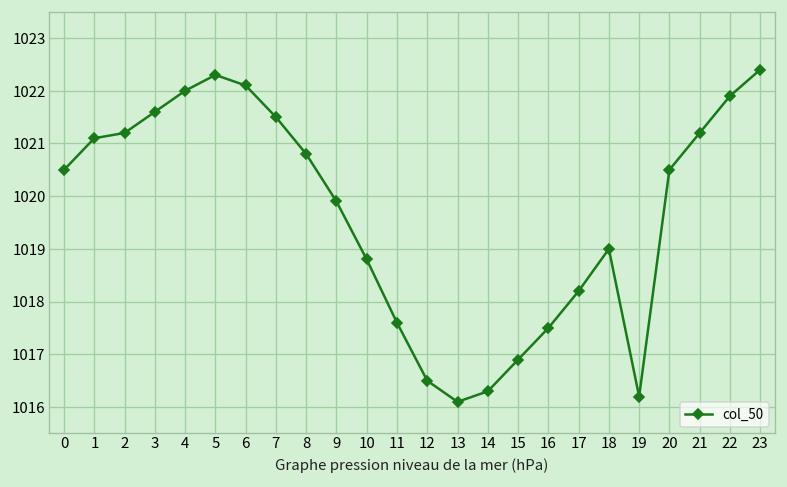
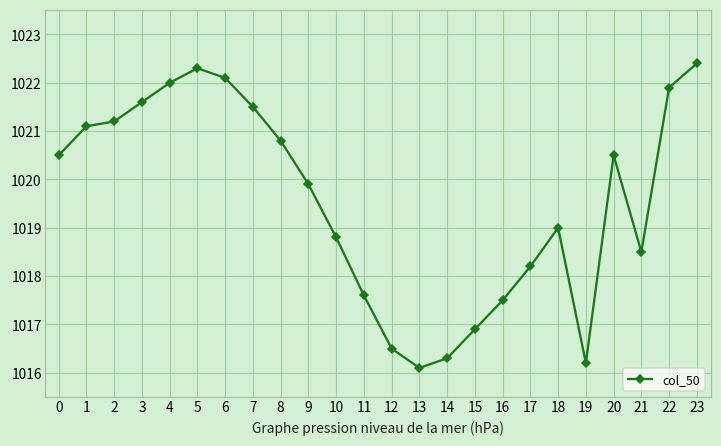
  {
    "0": 1020.5,
    "1": 1021.1,
    "2": 1021.2,
    "3": 1021.6,
    "4": 1022.0,
    "5": 1022.3,
    "6": 1022.1,
    "7": 1021.5,
    "8": 1020.8,
    "9": 1019.9,
    "10": 1018.8,
    "11": 1017.6,
    "12": 1016.5,
    "13": 1016.1,
    "14": 1016.3,
    "15": 1016.9,
    "16": 1017.5,
    "17": 1018.2,
    "18": 1019.0,
    "19": 1016.2,
    "20": 1020.5,
-   "21": 1021.2,
+   "21": 1018.5,
    "22": 1021.9,
    "23": 1022.4
  }
